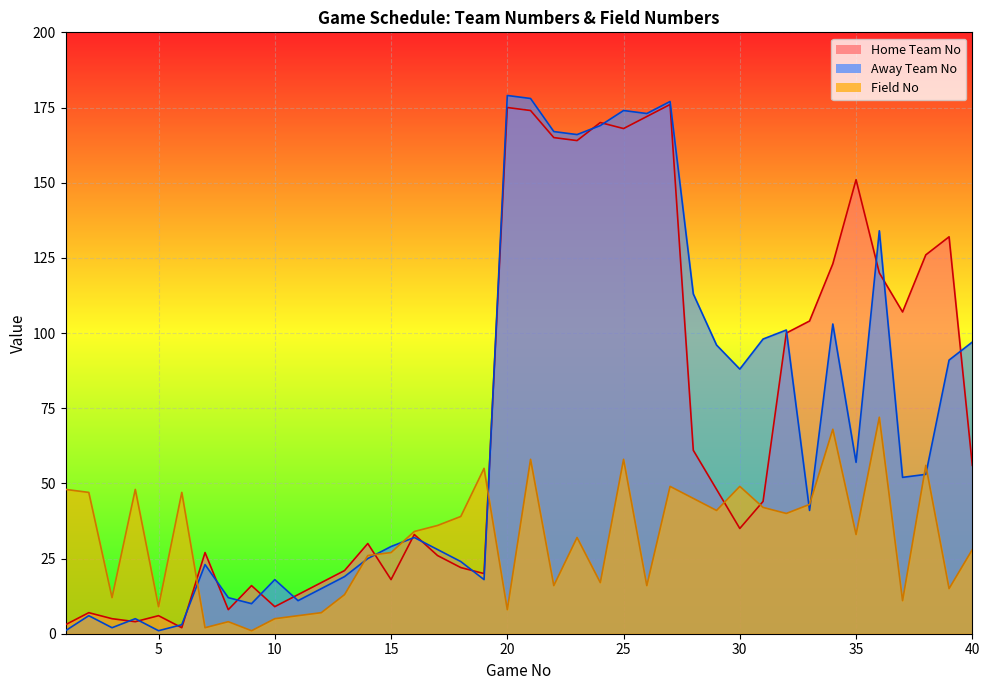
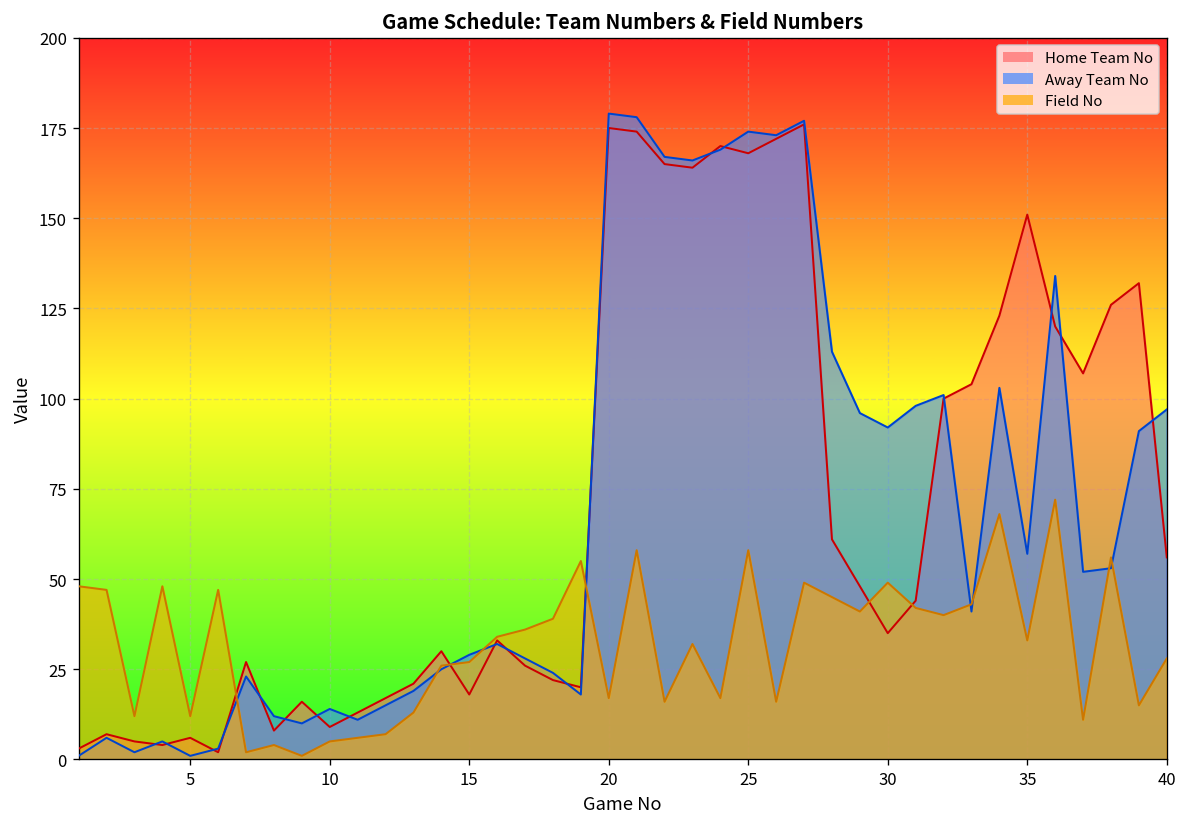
  {
    "Home Team No": {
      "5": 6,
      "10": 9,
      "15": 18,
      "20": 175,
      "25": 168,
      "30": 35,
      "35": 151,
      "40": 56
    },
    "Away Team No": {
      "5": 1,
-     "10": 18,
+     "10": 14,
      "15": 29,
      "20": 179,
      "25": 174,
-     "30": 88,
+     "30": 92,
      "35": 57,
      "40": 97
    },
    "Field No": {
-     "5": 9,
+     "5": 12,
      "10": 5,
      "15": 27,
-     "20": 8,
+     "20": 17,
      "25": 58,
      "30": 49,
      "35": 33,
      "40": 28
    }
  }
